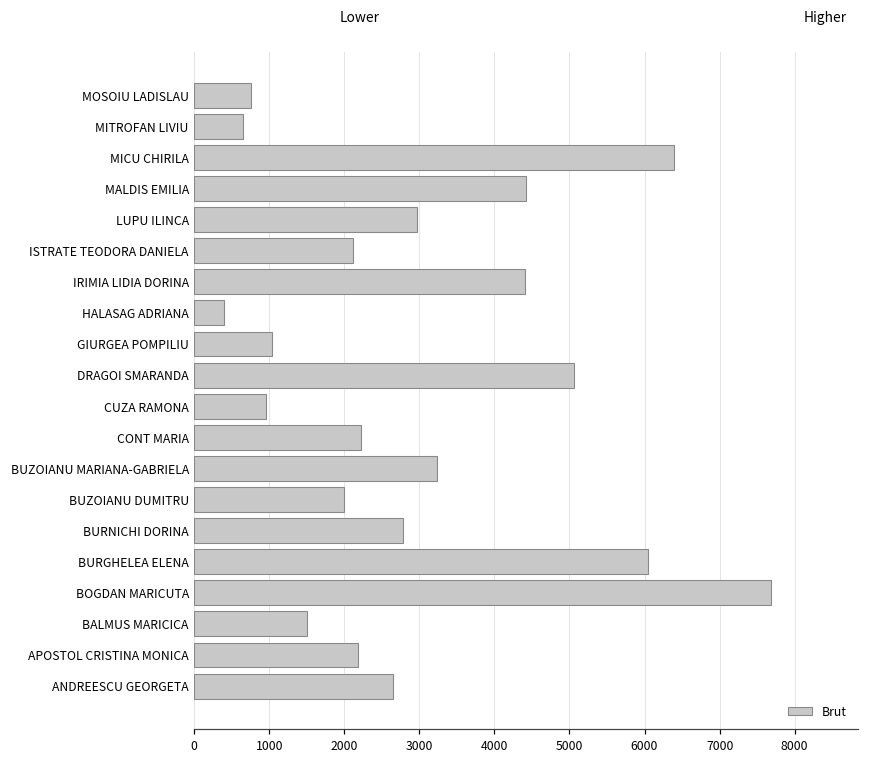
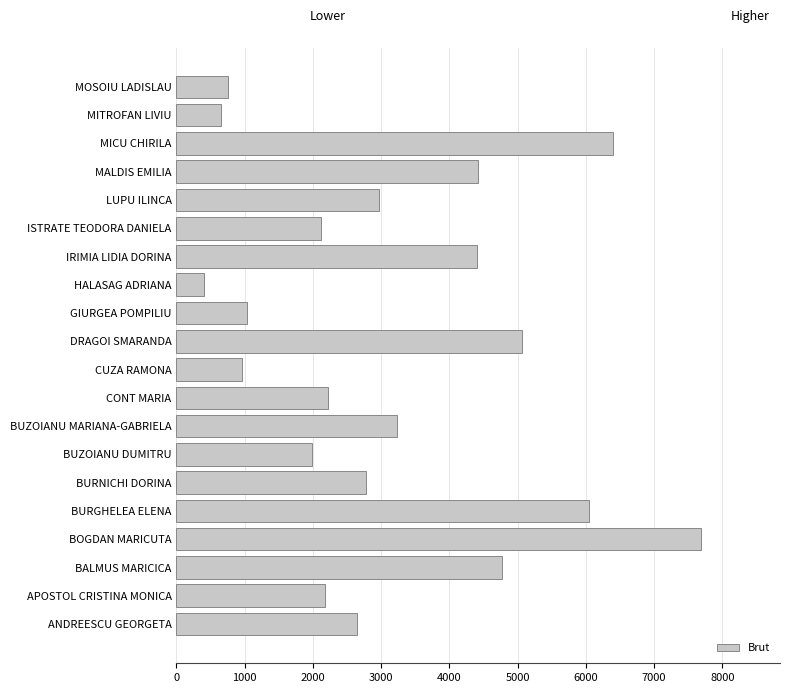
  {
    "MOSOIU LADISLAU": 800,
    "MITROFAN LIVIU": 600,
    "MICU CHIRILA": 6400,
    "MALDIS EMILIA": 4400,
    "LUPU ILINCA": 3000,
    "ISTRATE TEODORA DANIELA": 2100,
    "IRIMIA LIDIA DORINA": 4400,
    "HALASAG ADRIANA": 400,
    "GIURGEA POMPILIU": 1000,
    "DRAGOI SMARANDA": 5100,
    "CUZA RAMONA": 1000,
    "CONT MARIA": 2200,
    "BUZOIANU MARIANA-GABRIELA": 3200,
    "BUZOIANU DUMITRU": 2000,
    "BURNICHI DORINA": 2800,
    "BURGHELEA ELENA": 6000,
    "BOGDAN MARICUTA": 7700,
-   "BALMUS MARICICA": 1500,
+   "BALMUS MARICICA": 4800,
    "APOSTOL CRISTINA MONICA": 2200,
    "ANDREESCU GEORGETA": 2700
  }
